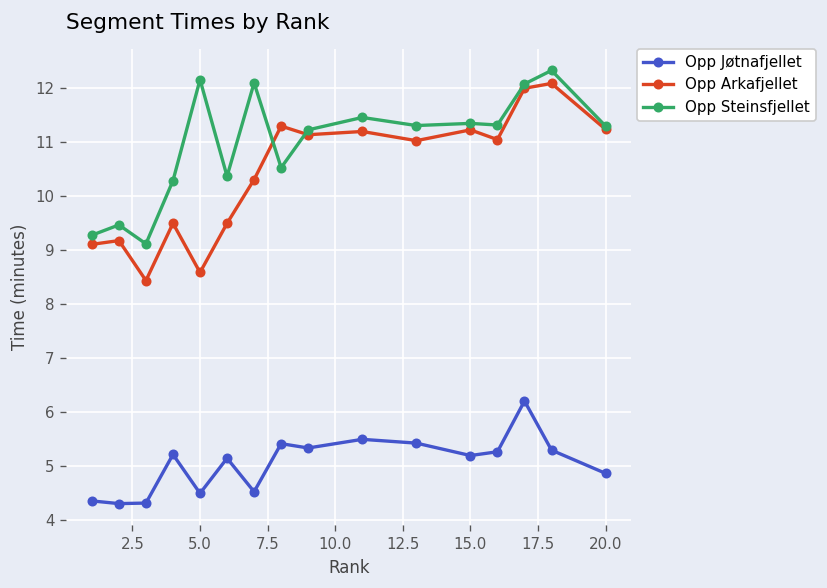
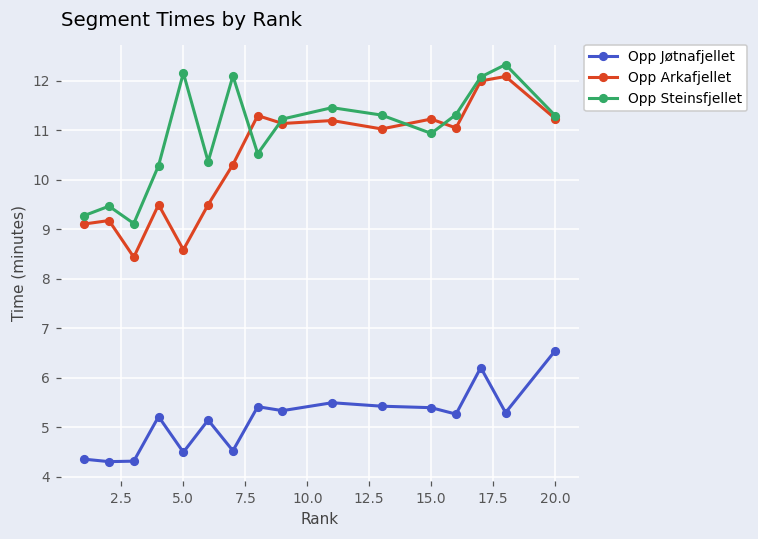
  {
    "Opp Jøtnafjellet": {
      "5.0": 4.5,
-     "15.0": 5.2,
-     "20.0": 4.9
+     "15.0": 5.4,
+     "20.0": 6.6
    },
    "Opp Arkafjellet": {
      "5.0": 8.6,
      "15.0": 11.2,
      "20.0": 11.2
    },
    "Opp Steinsfjellet": {
      "5.0": 12.2,
-     "15.0": 11.4,
+     "15.0": 10.9,
      "20.0": 11.3
    }
  }
